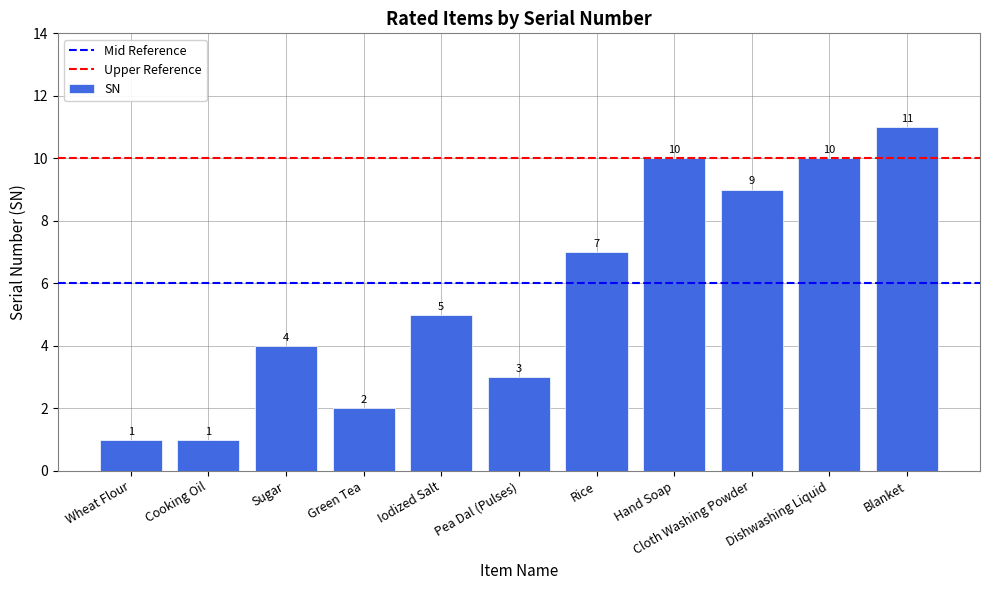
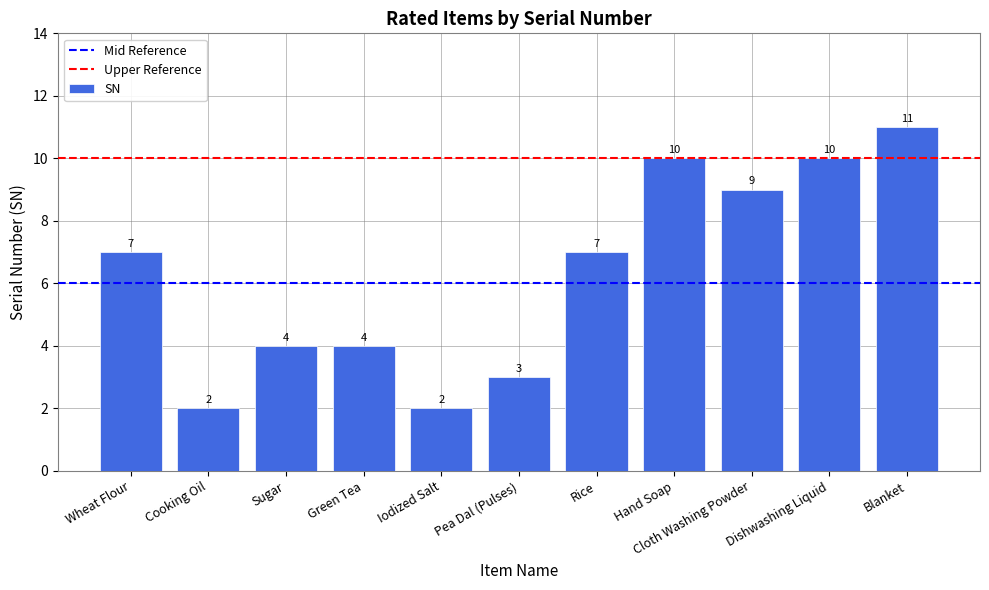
  {
-   "Wheat Flour": 1,
-   "Cooking Oil": 1,
+   "Wheat Flour": 7,
+   "Cooking Oil": 2,
    "Sugar": 4,
-   "Green Tea": 2,
-   "Iodized Salt": 5,
+   "Green Tea": 4,
+   "Iodized Salt": 2,
    "Pea Dal (Pulses)": 3,
    "Rice": 7,
    "Hand Soap": 10,
    "Cloth Washing Powder": 9,
    "Dishwashing Liquid": 10,
    "Blanket": 11
  }
